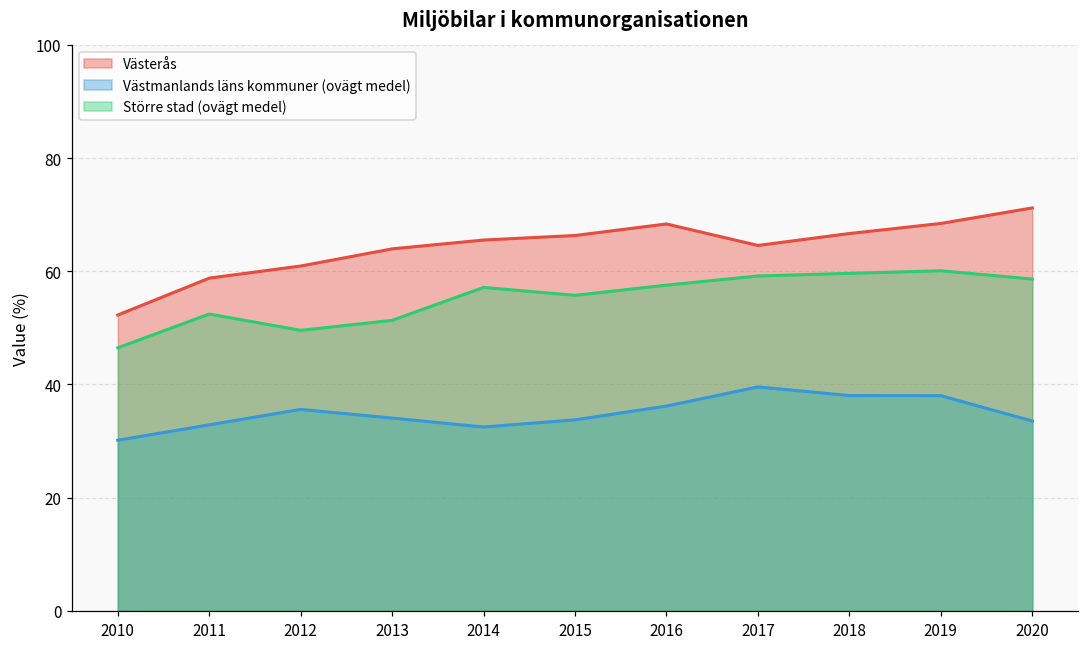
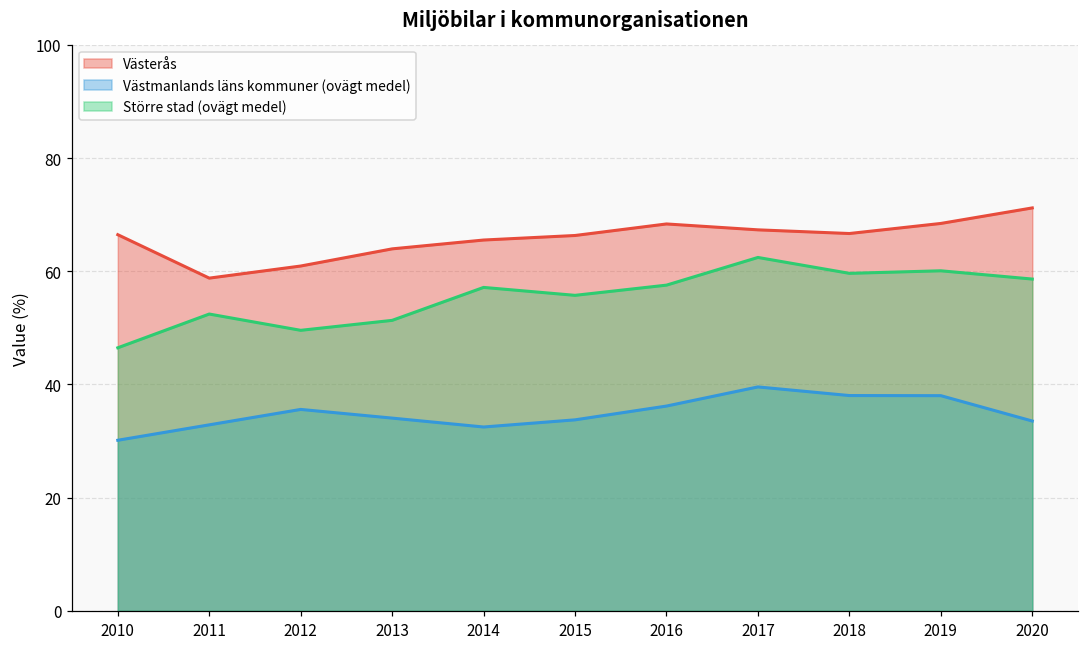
  {
    "Västerås": {
-     "2010": 52,
+     "2010": 66,
      "2011": 59,
      "2012": 61,
      "2013": 64,
      "2014": 66,
      "2015": 66,
      "2016": 68,
-     "2017": 65,
+     "2017": 67,
      "2018": 67,
      "2019": 68,
      "2020": 71
    },
    "Västmanlands läns kommuner (ovägt medel)": {
      "2010": 30,
      "2011": 33,
      "2012": 36,
      "2013": 34,
      "2014": 32,
      "2015": 34,
      "2016": 36,
      "2017": 40,
      "2018": 38,
      "2019": 38,
      "2020": 34
    },
    "Större stad (ovägt medel)": {
      "2010": 46,
      "2011": 52,
      "2012": 50,
      "2013": 51,
      "2014": 57,
      "2015": 56,
      "2016": 58,
-     "2017": 59,
+     "2017": 62,
      "2018": 60,
      "2019": 60,
      "2020": 59
    }
  }
